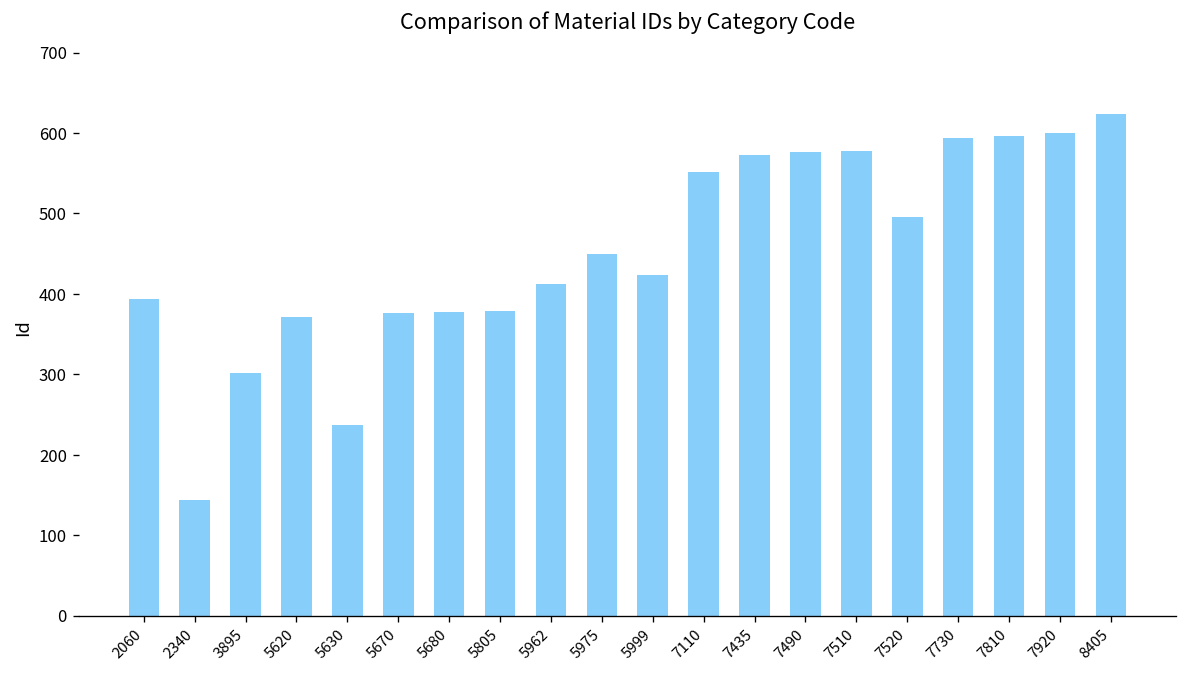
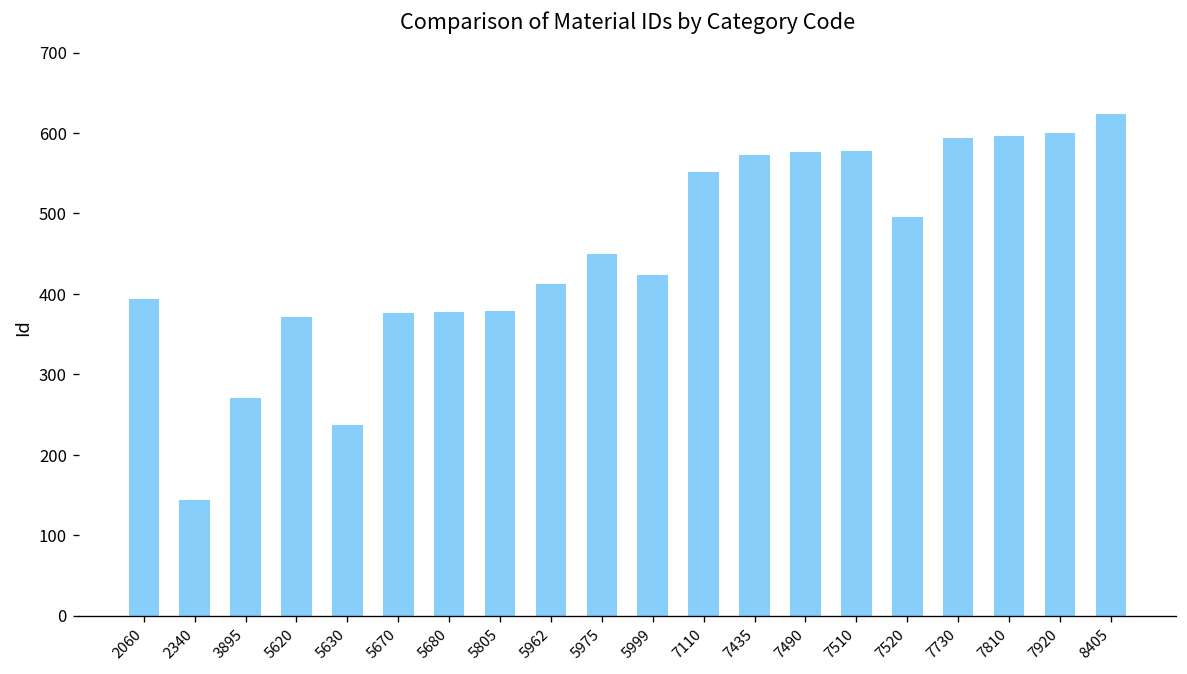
  {
    "2060": 390,
    "2340": 140,
-   "3895": 300,
+   "3895": 270,
    "5620": 370,
    "5630": 240,
    "5670": 380,
    "5680": 380,
    "5805": 380,
    "5962": 410,
    "5975": 450,
    "5999": 420,
    "7110": 550,
    "7435": 570,
    "7490": 580,
    "7510": 580,
    "7520": 500,
    "7730": 590,
    "7810": 600,
    "7920": 600,
    "8405": 620
  }
